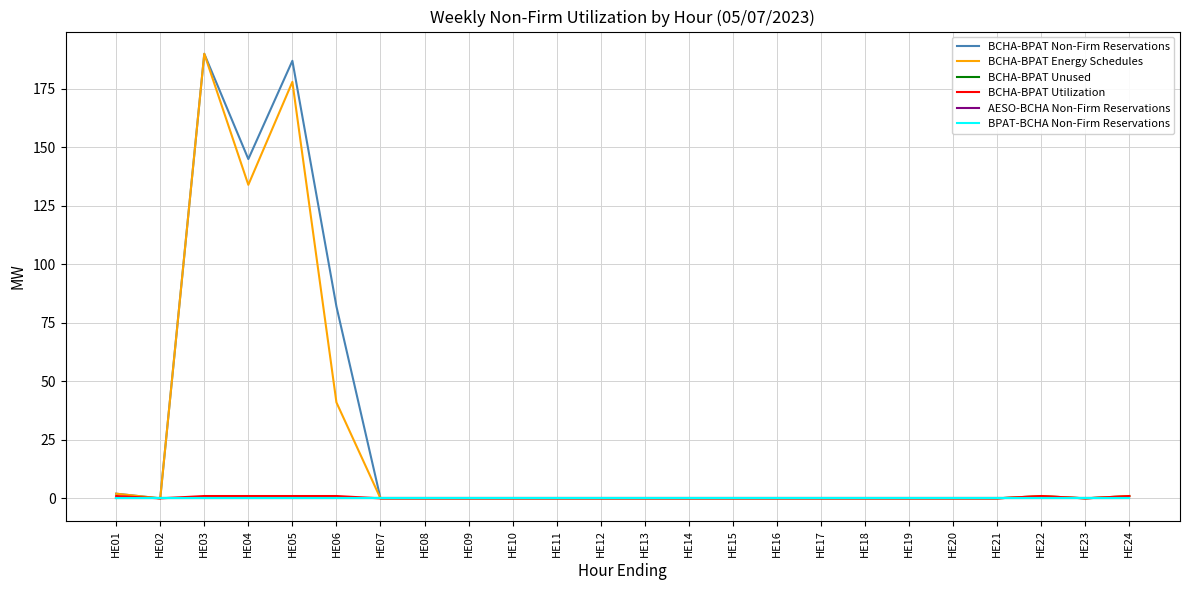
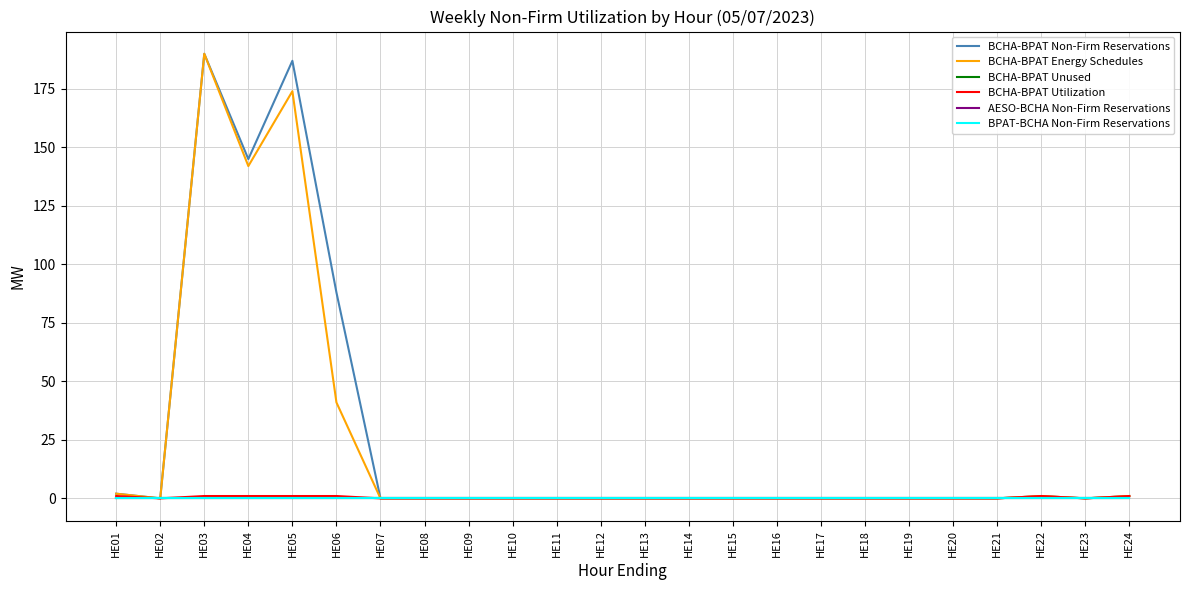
  {
    "BCHA-BPAT Non-Firm Reservations": {
      "HE04": 145,
      "HE05": 187,
-     "HE06": 82
+     "HE06": 88
    },
    "BCHA-BPAT Energy Schedules": {
-     "HE04": 134,
-     "HE05": 178,
+     "HE04": 142,
+     "HE05": 174,
      "HE06": 41
    }
  }
